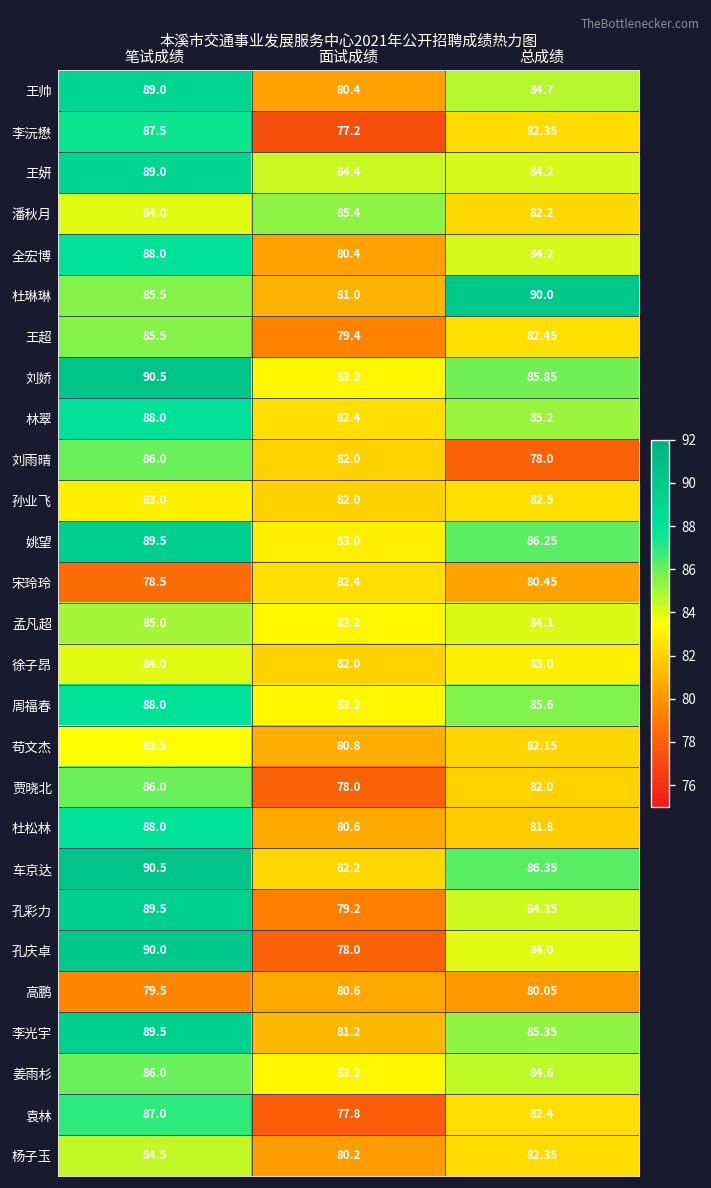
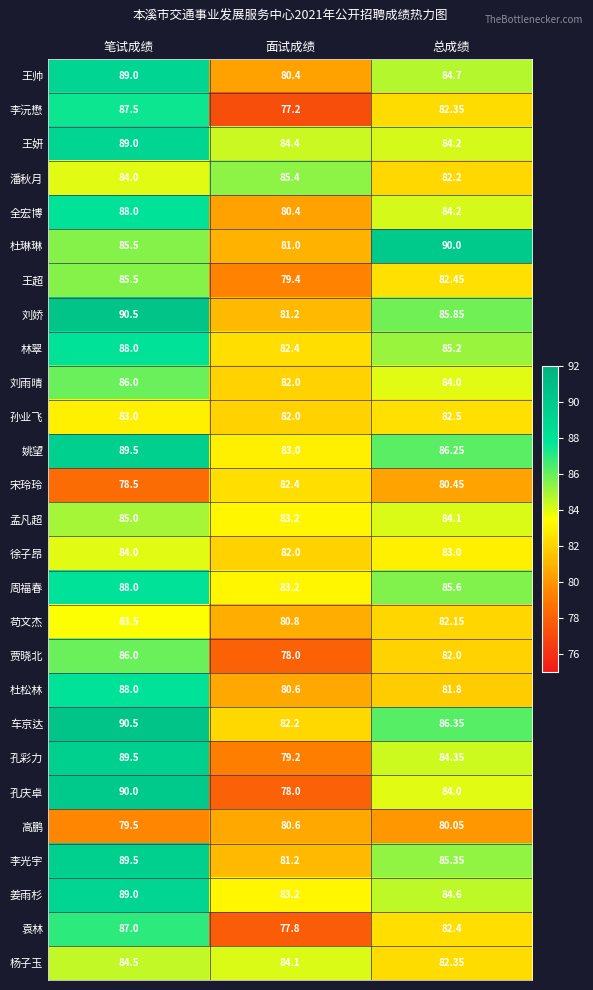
  {
    "王帅": {
      "笔试成绩": 89.0,
      "面试成绩": 80.4,
      "总成绩": 84.7
    },
    "李沅懋": {
      "笔试成绩": 87.5,
      "面试成绩": 77.2,
      "总成绩": 82.35
    },
    "王妍": {
      "笔试成绩": 89.0,
      "面试成绩": 84.4,
      "总成绩": 84.2
    },
    "潘秋月": {
      "笔试成绩": 84.0,
      "面试成绩": 85.4,
      "总成绩": 82.2
    },
    "全宏博": {
      "笔试成绩": 88.0,
      "面试成绩": 80.4,
      "总成绩": 84.2
    },
    "杜琳琳": {
      "笔试成绩": 85.5,
      "面试成绩": 81.0,
      "总成绩": 90.0
    },
    "王超": {
      "笔试成绩": 85.5,
      "面试成绩": 79.4,
      "总成绩": 82.45
    },
    "刘娇": {
      "笔试成绩": 90.5,
-     "面试成绩": 83.2,
+     "面试成绩": 81.2,
      "总成绩": 85.85
    },
    "林翠": {
      "笔试成绩": 88.0,
      "面试成绩": 82.4,
      "总成绩": 85.2
    },
    "刘雨晴": {
      "笔试成绩": 86.0,
      "面试成绩": 82.0,
-     "总成绩": 78.0
+     "总成绩": 84.0
    },
    "孙业飞": {
      "笔试成绩": 83.0,
      "面试成绩": 82.0,
      "总成绩": 82.5
    },
    "姚望": {
      "笔试成绩": 89.5,
      "面试成绩": 83.0,
      "总成绩": 86.25
    },
    "宋玲玲": {
      "笔试成绩": 78.5,
      "面试成绩": 82.4,
      "总成绩": 80.45
    },
    "孟凡超": {
      "笔试成绩": 85.0,
      "面试成绩": 83.2,
      "总成绩": 84.1
    },
    "徐子昂": {
      "笔试成绩": 84.0,
      "面试成绩": 82.0,
      "总成绩": 83.0
    },
    "周福春": {
      "笔试成绩": 88.0,
      "面试成绩": 83.2,
      "总成绩": 85.6
    },
    "苟文杰": {
      "笔试成绩": 83.5,
      "面试成绩": 80.8,
      "总成绩": 82.15
    },
    "贾晓北": {
      "笔试成绩": 86.0,
      "面试成绩": 78.0,
      "总成绩": 82.0
    },
    "杜松林": {
      "笔试成绩": 88.0,
      "面试成绩": 80.6,
      "总成绩": 81.8
    },
    "车京达": {
      "笔试成绩": 90.5,
      "面试成绩": 82.2,
      "总成绩": 86.35
    },
    "孔彩力": {
      "笔试成绩": 89.5,
      "面试成绩": 79.2,
      "总成绩": 84.35
    },
    "孔庆卓": {
      "笔试成绩": 90.0,
      "面试成绩": 78.0,
      "总成绩": 84.0
    },
    "高鹏": {
      "笔试成绩": 79.5,
      "面试成绩": 80.6,
      "总成绩": 80.05
    },
    "李光宇": {
      "笔试成绩": 89.5,
      "面试成绩": 81.2,
      "总成绩": 85.35
    },
    "姜雨杉": {
-     "笔试成绩": 86.0,
+     "笔试成绩": 89.0,
      "面试成绩": 83.2,
      "总成绩": 84.6
    },
    "袁林": {
      "笔试成绩": 87.0,
      "面试成绩": 77.8,
      "总成绩": 82.4
    },
    "杨子玉": {
      "笔试成绩": 84.5,
-     "面试成绩": 80.2,
+     "面试成绩": 84.1,
      "总成绩": 82.35
    }
  }
